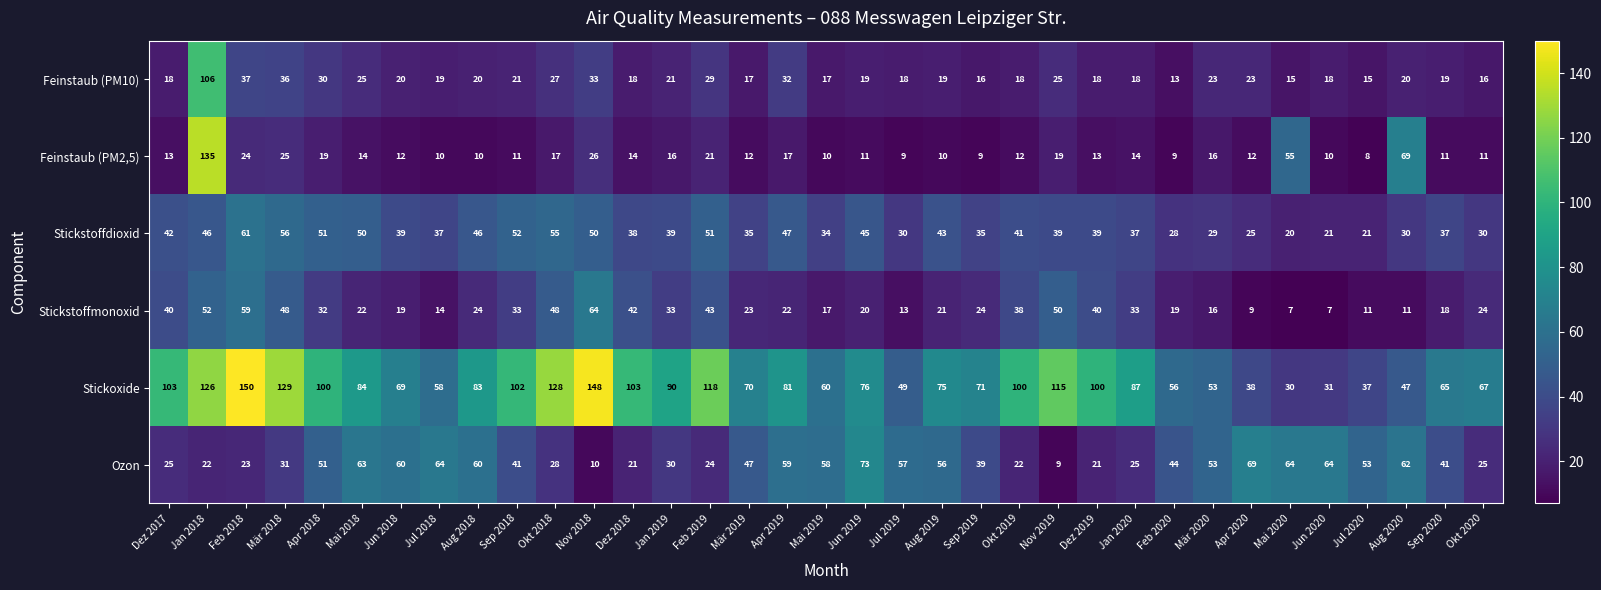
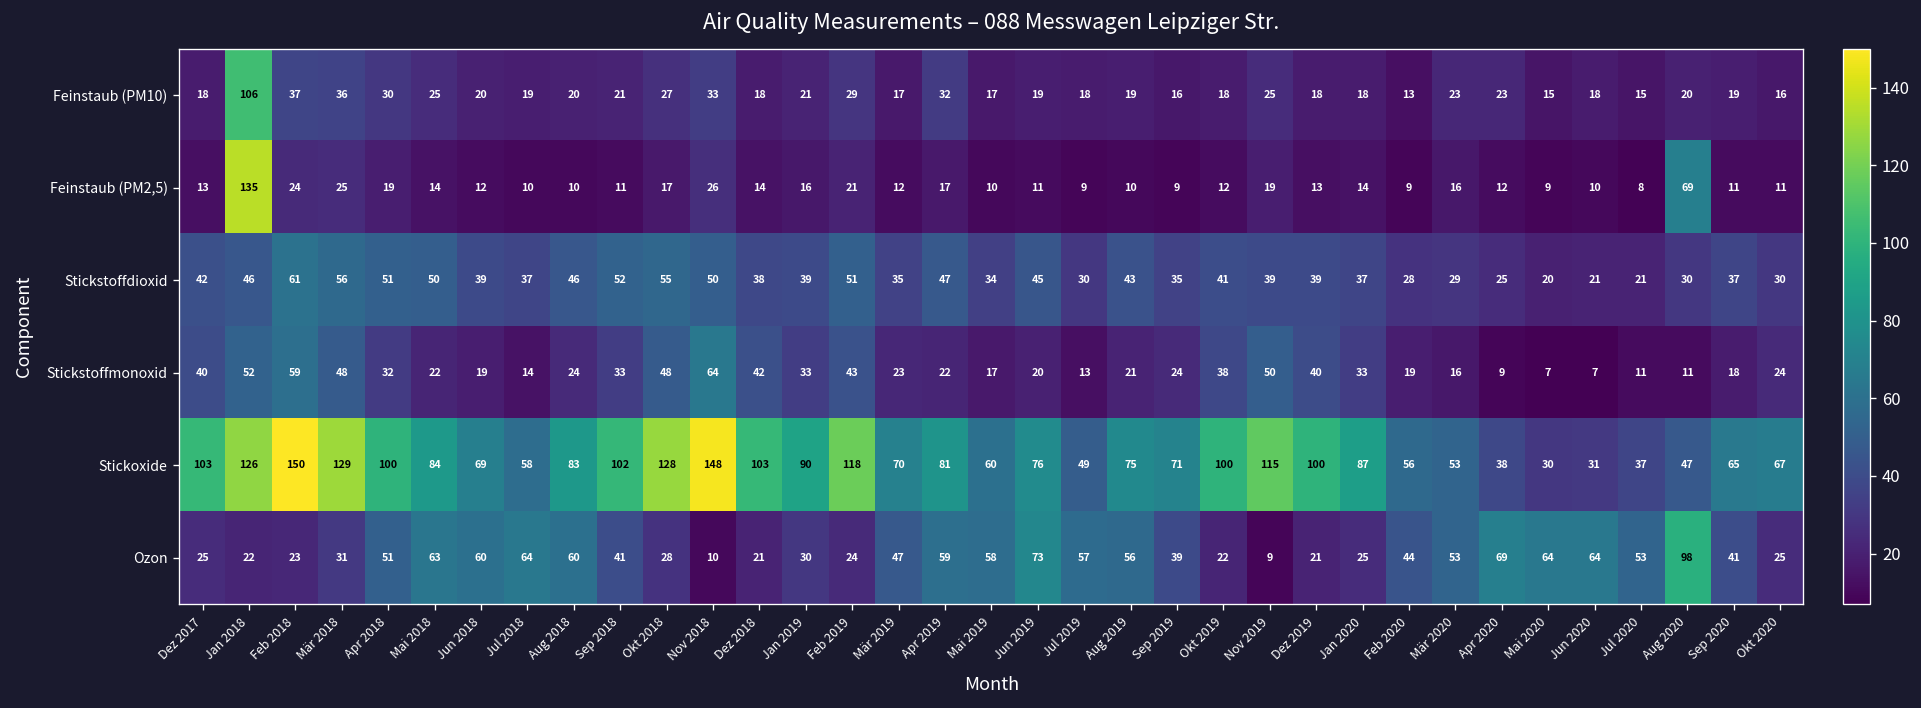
  {
    "Feinstaub (PM2,5)": {
      "Dez 2017": 13,
      "Jan 2018": 135,
      "Feb 2018": 24,
      "Mär 2018": 25,
      "Apr 2018": 19,
      "Mai 2018": 14,
      "Jun 2018": 12,
      "Jul 2018": 10,
      "Aug 2018": 10,
      "Sep 2018": 11,
      "Okt 2018": 17,
      "Nov 2018": 26,
      "Dez 2018": 14,
      "Jan 2019": 16,
      "Feb 2019": 21,
      "Mär 2019": 12,
      "Apr 2019": 17,
      "Mai 2019": 10,
      "Jun 2019": 11,
      "Jul 2019": 9,
      "Aug 2019": 10,
      "Sep 2019": 9,
      "Okt 2019": 12,
      "Nov 2019": 19,
      "Dez 2019": 13,
      "Jan 2020": 14,
      "Feb 2020": 9,
      "Mär 2020": 16,
      "Apr 2020": 12,
-     "Mai 2020": 55,
+     "Mai 2020": 9,
      "Jun 2020": 10,
      "Jul 2020": 8,
      "Aug 2020": 69,
      "Sep 2020": 11,
      "Okt 2020": 11
    },
    "Ozon": {
      "Dez 2017": 25,
      "Jan 2018": 22,
      "Feb 2018": 23,
      "Mär 2018": 31,
      "Apr 2018": 51,
      "Mai 2018": 63,
      "Jun 2018": 60,
      "Jul 2018": 64,
      "Aug 2018": 60,
      "Sep 2018": 41,
      "Okt 2018": 28,
      "Nov 2018": 10,
      "Dez 2018": 21,
      "Jan 2019": 30,
      "Feb 2019": 24,
      "Mär 2019": 47,
      "Apr 2019": 59,
      "Mai 2019": 58,
      "Jun 2019": 73,
      "Jul 2019": 57,
      "Aug 2019": 56,
      "Sep 2019": 39,
      "Okt 2019": 22,
      "Nov 2019": 9,
      "Dez 2019": 21,
      "Jan 2020": 25,
      "Feb 2020": 44,
      "Mär 2020": 53,
      "Apr 2020": 69,
      "Mai 2020": 64,
      "Jun 2020": 64,
      "Jul 2020": 53,
-     "Aug 2020": 62,
+     "Aug 2020": 98,
      "Sep 2020": 41,
      "Okt 2020": 25
    }
  }
